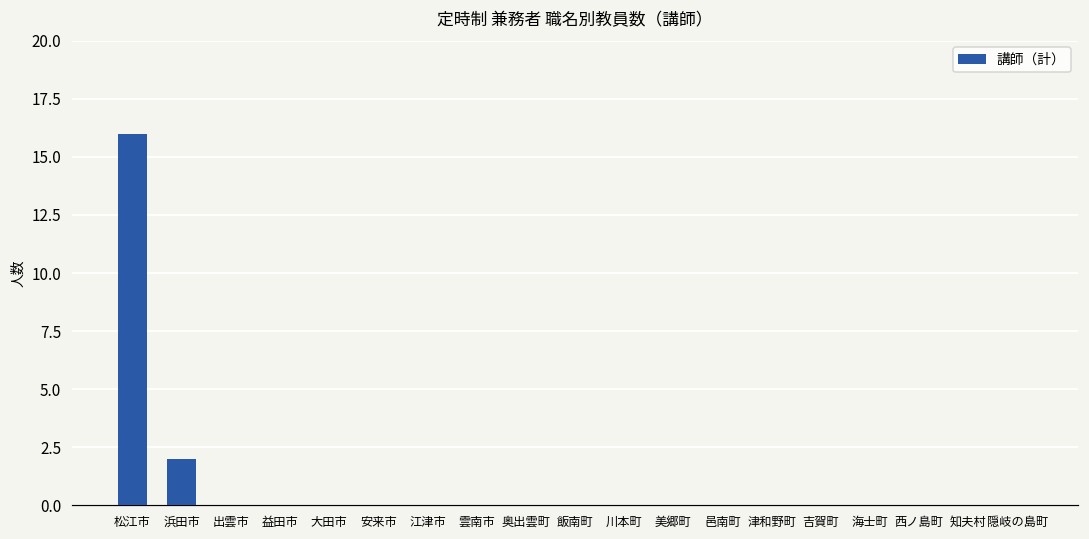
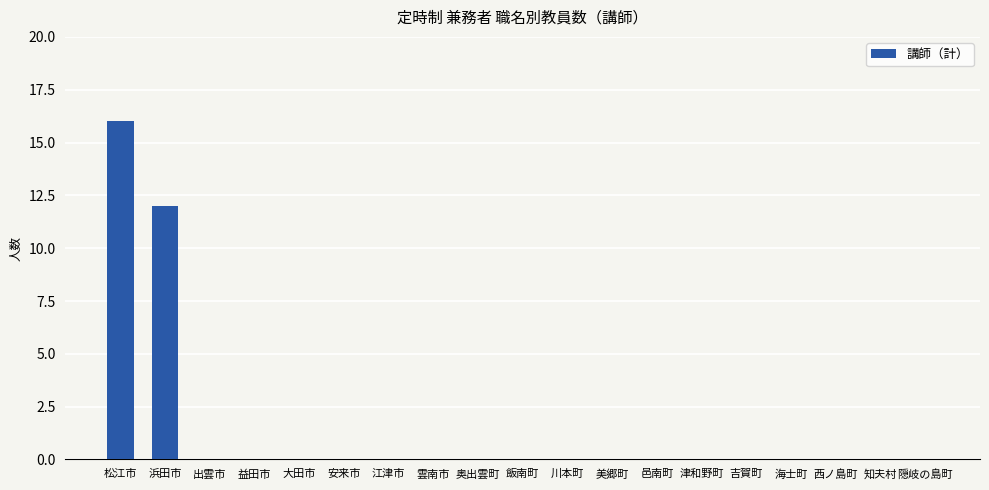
  {
    "松江市": 16,
-   "浜田市": 2,
+   "浜田市": 12,
    "出雲市": 0,
    "益田市": 0,
    "大田市": 0,
    "安来市": 0,
    "江津市": 0,
    "雲南市": 0,
    "奥出雲町": 0,
    "飯南町": 0,
    "川本町": 0,
    "美郷町": 0,
    "邑南町": 0,
    "津和野町": 0,
    "吉賀町": 0,
    "海士町": 0,
    "西ノ島町": 0,
    "知夫村": 0,
    "隠岐の島町": 0
  }
